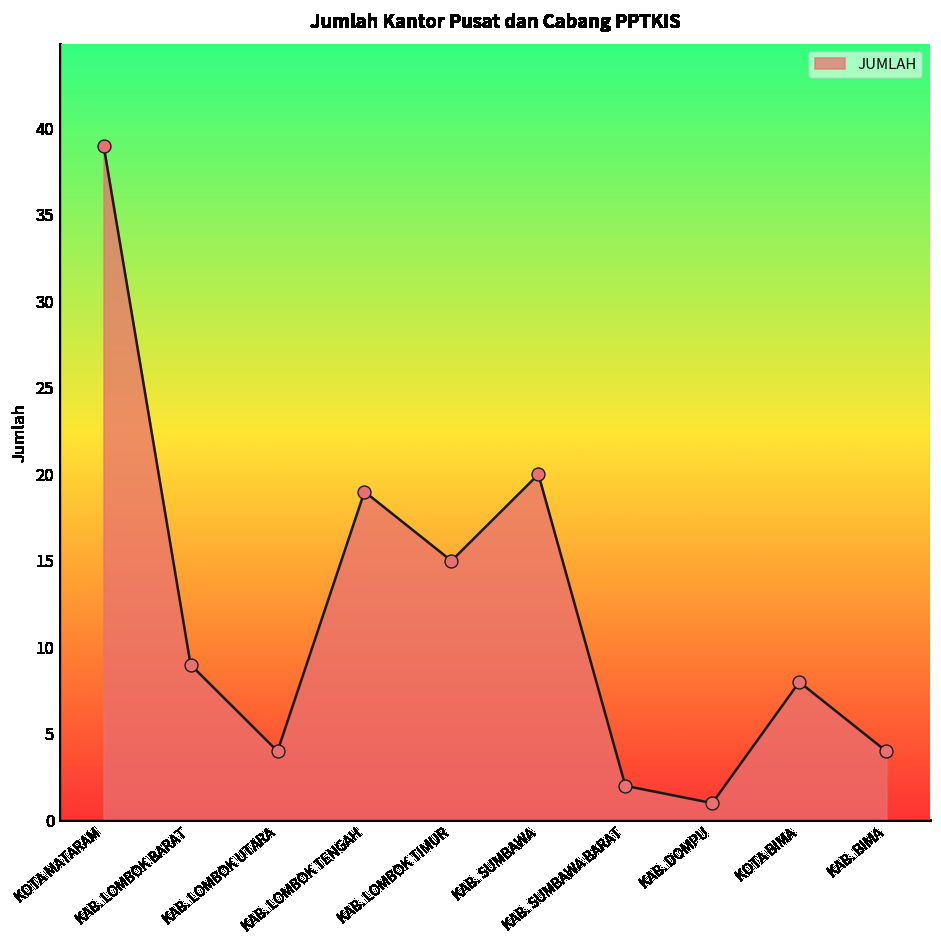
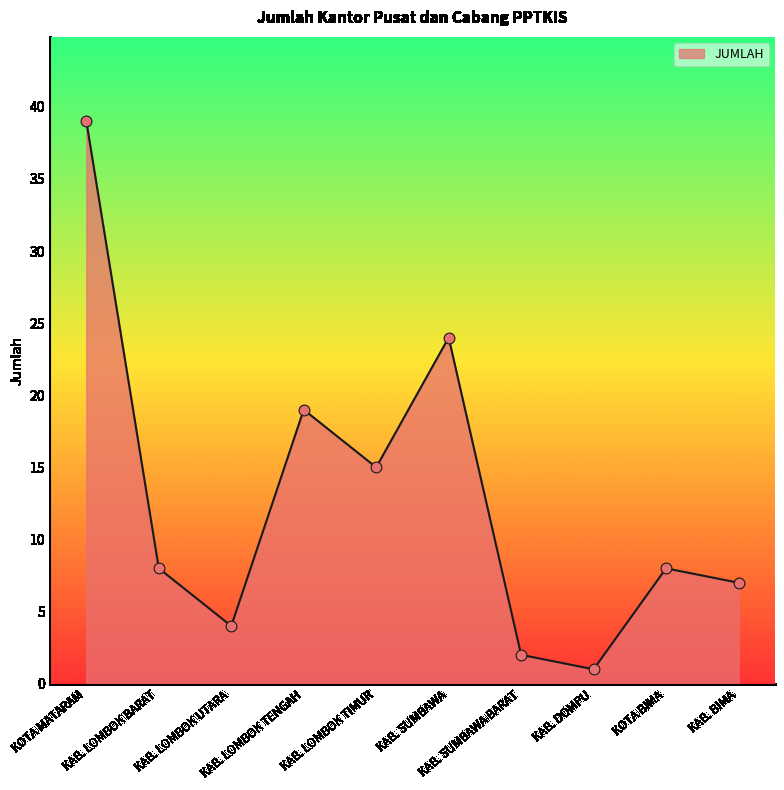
  {
    "KOTA MATARAM": 39,
-   "KAB. LOMBOK BARAT": 9,
+   "KAB. LOMBOK BARAT": 8,
    "KAB. LOMBOK UTARA": 4,
    "KAB. LOMBOK TENGAH": 19,
    "KAB. LOMBOK TIMUR": 15,
-   "KAB. SUMBAWA": 20,
+   "KAB. SUMBAWA": 24,
    "KAB. SUMBAWA BARAT": 2,
    "KAB. DOMPU": 1,
    "KOTA BIMA": 8,
-   "KAB. BIMA": 4
+   "KAB. BIMA": 7
  }
